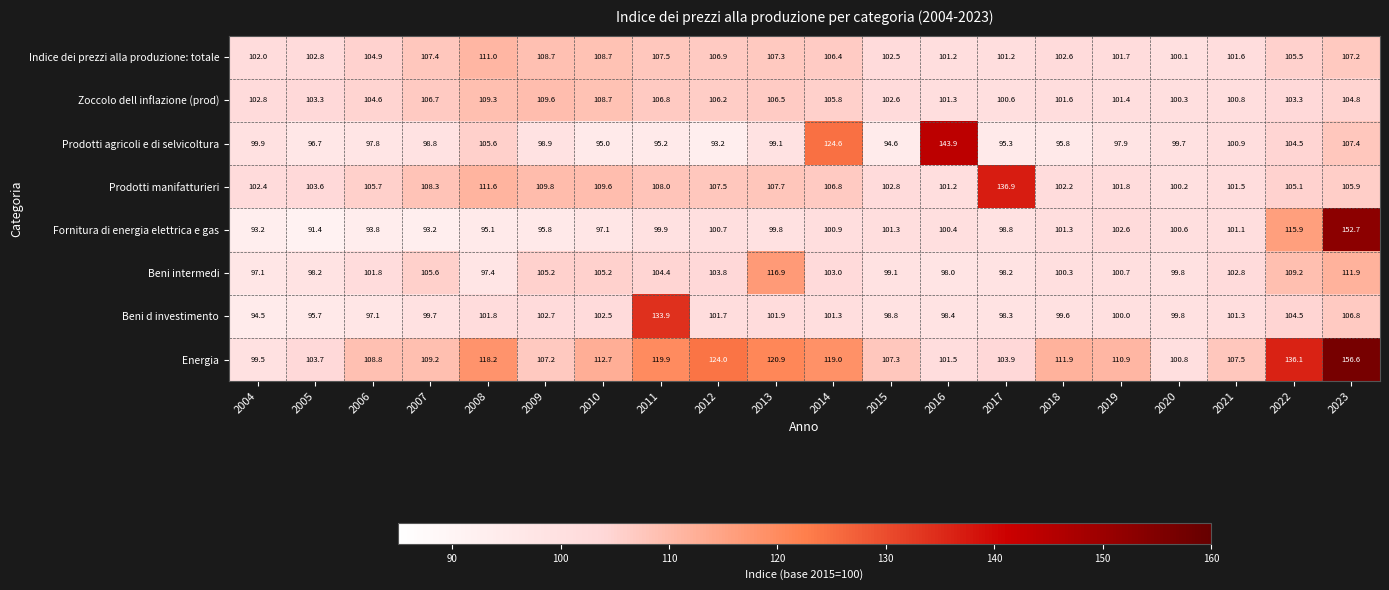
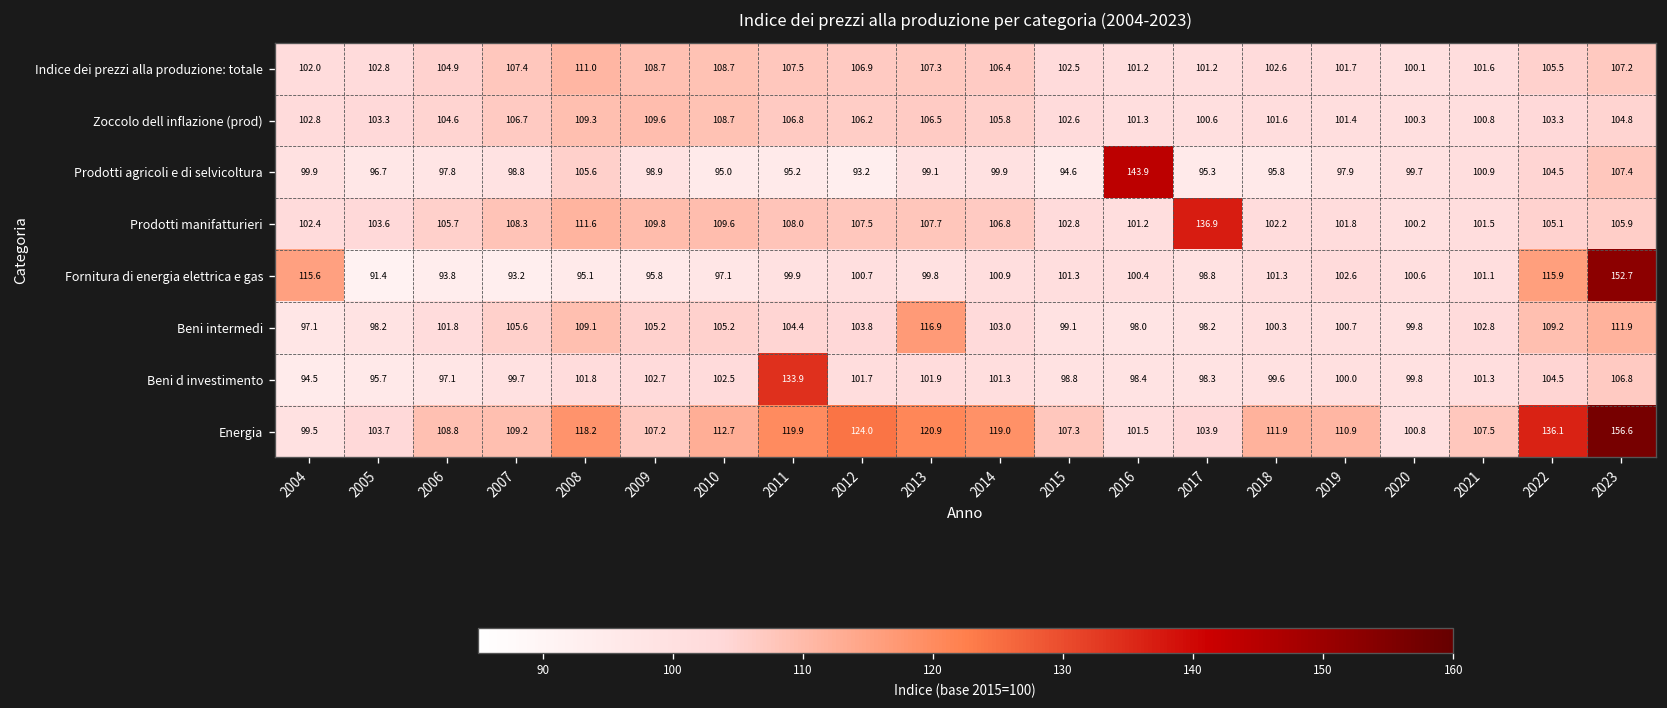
  {
    "Indice dei prezzi alla produzione: totale": {
      "2004": 102.0,
      "2005": 102.8,
      "2006": 104.9,
      "2007": 107.4,
      "2008": 111.0,
      "2009": 108.7,
      "2010": 108.7,
      "2011": 107.5,
      "2012": 106.9,
      "2013": 107.3,
      "2014": 106.4,
      "2015": 102.5,
      "2016": 101.2,
      "2017": 101.2,
      "2018": 102.6,
      "2019": 101.7,
      "2020": 100.1,
      "2021": 101.6,
      "2022": 105.5,
      "2023": 107.2
    },
    "Zoccolo dell inflazione (prod)": {
      "2004": 102.8,
      "2005": 103.3,
      "2006": 104.6,
      "2007": 106.7,
      "2008": 109.3,
      "2009": 109.6,
      "2010": 108.7,
      "2011": 106.8,
      "2012": 106.2,
      "2013": 106.5,
      "2014": 105.8,
      "2015": 102.6,
      "2016": 101.3,
      "2017": 100.6,
      "2018": 101.6,
      "2019": 101.4,
      "2020": 100.3,
      "2021": 100.8,
      "2022": 103.3,
      "2023": 104.8
    },
    "Prodotti agricoli e di selvicoltura": {
      "2004": 99.9,
      "2005": 96.7,
      "2006": 97.8,
      "2007": 98.8,
      "2008": 105.6,
      "2009": 98.9,
      "2010": 95.0,
      "2011": 95.2,
      "2012": 93.2,
      "2013": 99.1,
-     "2014": 124.6,
+     "2014": 99.9,
      "2015": 94.6,
      "2016": 143.9,
      "2017": 95.3,
      "2018": 95.8,
      "2019": 97.9,
      "2020": 99.7,
      "2021": 100.9,
      "2022": 104.5,
      "2023": 107.4
    },
    "Prodotti manifatturieri": {
      "2004": 102.4,
      "2005": 103.6,
      "2006": 105.7,
      "2007": 108.3,
      "2008": 111.6,
      "2009": 109.8,
      "2010": 109.6,
      "2011": 108.0,
      "2012": 107.5,
      "2013": 107.7,
      "2014": 106.8,
      "2015": 102.8,
      "2016": 101.2,
      "2017": 136.9,
      "2018": 102.2,
      "2019": 101.8,
      "2020": 100.2,
      "2021": 101.5,
      "2022": 105.1,
      "2023": 105.9
    },
    "Fornitura di energia elettrica e gas": {
-     "2004": 93.2,
+     "2004": 115.6,
      "2005": 91.4,
      "2006": 93.8,
      "2007": 93.2,
      "2008": 95.1,
      "2009": 95.8,
      "2010": 97.1,
      "2011": 99.9,
      "2012": 100.7,
      "2013": 99.8,
      "2014": 100.9,
      "2015": 101.3,
      "2016": 100.4,
      "2017": 98.8,
      "2018": 101.3,
      "2019": 102.6,
      "2020": 100.6,
      "2021": 101.1,
      "2022": 115.9,
      "2023": 152.7
    },
    "Beni intermedi": {
      "2004": 97.1,
      "2005": 98.2,
      "2006": 101.8,
      "2007": 105.6,
-     "2008": 97.4,
+     "2008": 109.1,
      "2009": 105.2,
      "2010": 105.2,
      "2011": 104.4,
      "2012": 103.8,
      "2013": 116.9,
      "2014": 103.0,
      "2015": 99.1,
      "2016": 98.0,
      "2017": 98.2,
      "2018": 100.3,
      "2019": 100.7,
      "2020": 99.8,
      "2021": 102.8,
      "2022": 109.2,
      "2023": 111.9
    },
    "Beni d investimento": {
      "2004": 94.5,
      "2005": 95.7,
      "2006": 97.1,
      "2007": 99.7,
      "2008": 101.8,
      "2009": 102.7,
      "2010": 102.5,
      "2011": 133.9,
      "2012": 101.7,
      "2013": 101.9,
      "2014": 101.3,
      "2015": 98.8,
      "2016": 98.4,
      "2017": 98.3,
      "2018": 99.6,
      "2019": 100.0,
      "2020": 99.8,
      "2021": 101.3,
      "2022": 104.5,
      "2023": 106.8
    },
    "Energia": {
      "2004": 99.5,
      "2005": 103.7,
      "2006": 108.8,
      "2007": 109.2,
      "2008": 118.2,
      "2009": 107.2,
      "2010": 112.7,
      "2011": 119.9,
      "2012": 124.0,
      "2013": 120.9,
      "2014": 119.0,
      "2015": 107.3,
      "2016": 101.5,
      "2017": 103.9,
      "2018": 111.9,
      "2019": 110.9,
      "2020": 100.8,
      "2021": 107.5,
      "2022": 136.1,
      "2023": 156.6
    }
  }
